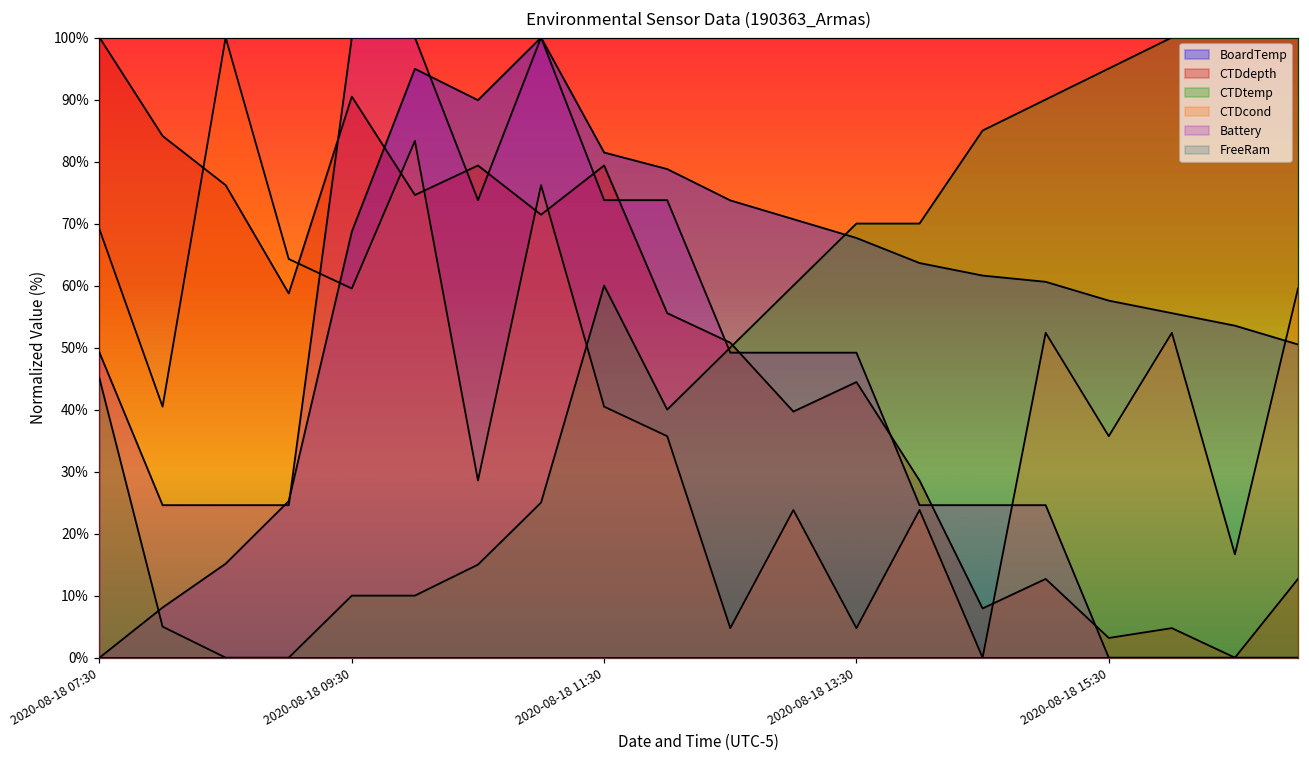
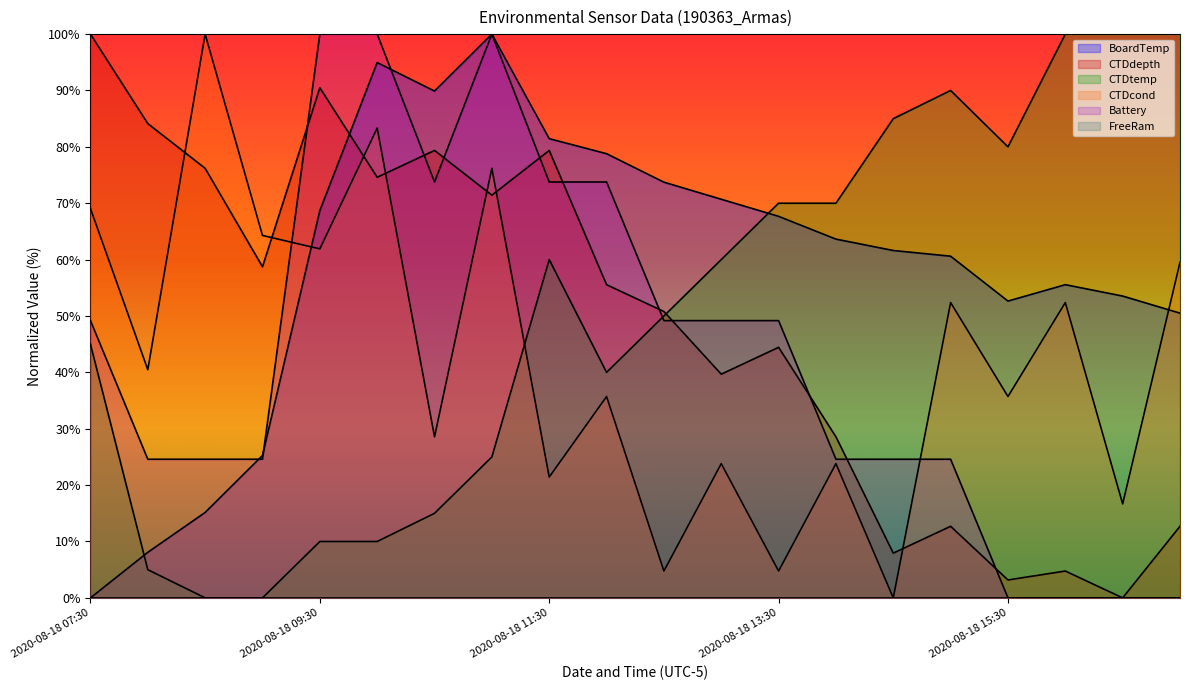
  {
    "BoardTemp": {
      "2020-08-18 09:30": "69%",
      "2020-08-18 11:30": "81%",
      "2020-08-18 13:30": "68%",
-     "2020-08-18 15:30": "58%"
+     "2020-08-18 15:30": "53%"
    },
    "CTDdepth": {
      "2020-08-18 07:30": "100%",
      "2020-08-18 09:30": "90%",
      "2020-08-18 11:30": "79%",
      "2020-08-18 13:30": "44%",
      "2020-08-18 15:30": "3%"
    },
    "CTDtemp": {
      "2020-08-18 07:30": "45%",
      "2020-08-18 09:30": "10%",
      "2020-08-18 11:30": "60%",
      "2020-08-18 13:30": "70%",
-     "2020-08-18 15:30": "95%"
+     "2020-08-18 15:30": "80%"
    },
    "CTDcond": {
      "2020-08-18 07:30": "69%",
-     "2020-08-18 09:30": "60%",
-     "2020-08-18 11:30": "40%",
+     "2020-08-18 09:30": "62%",
+     "2020-08-18 11:30": "21%",
      "2020-08-18 13:30": "5%",
      "2020-08-18 15:30": "36%"
    }
  }
